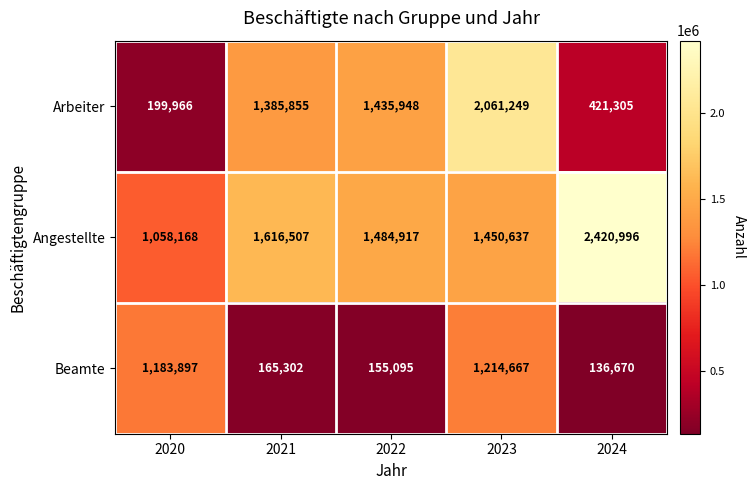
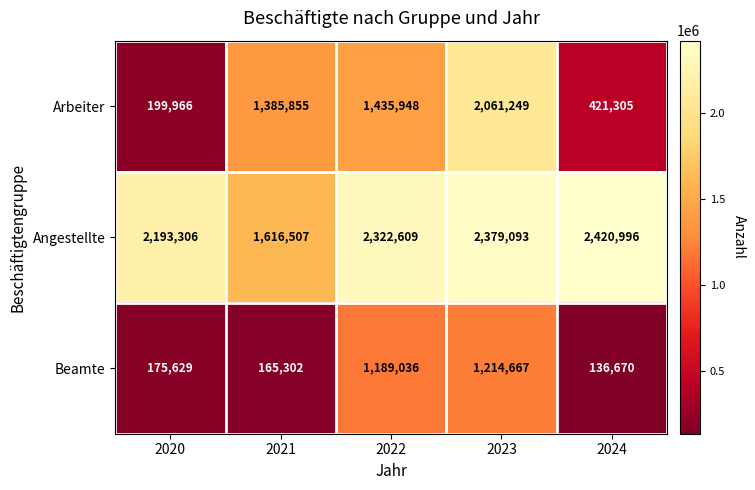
  {
    "Arbeiter": {
      "2020": "199,966",
      "2021": "1,385,855",
      "2022": "1,435,948",
      "2023": "2,061,249",
      "2024": "421,305"
    },
    "Angestellte": {
-     "2020": "1,058,168",
+     "2020": "2,193,306",
      "2021": "1,616,507",
-     "2022": "1,484,917",
-     "2023": "1,450,637",
+     "2022": "2,322,609",
+     "2023": "2,379,093",
      "2024": "2,420,996"
    },
    "Beamte": {
-     "2020": "1,183,897",
+     "2020": "175,629",
      "2021": "165,302",
-     "2022": "155,095",
+     "2022": "1,189,036",
      "2023": "1,214,667",
      "2024": "136,670"
    }
  }
